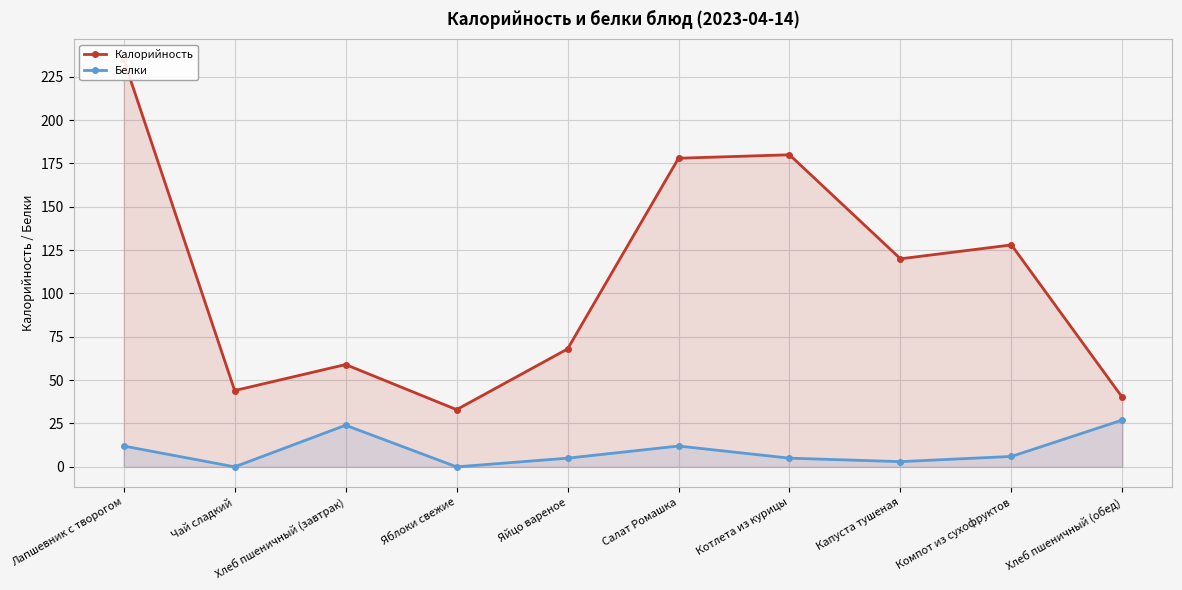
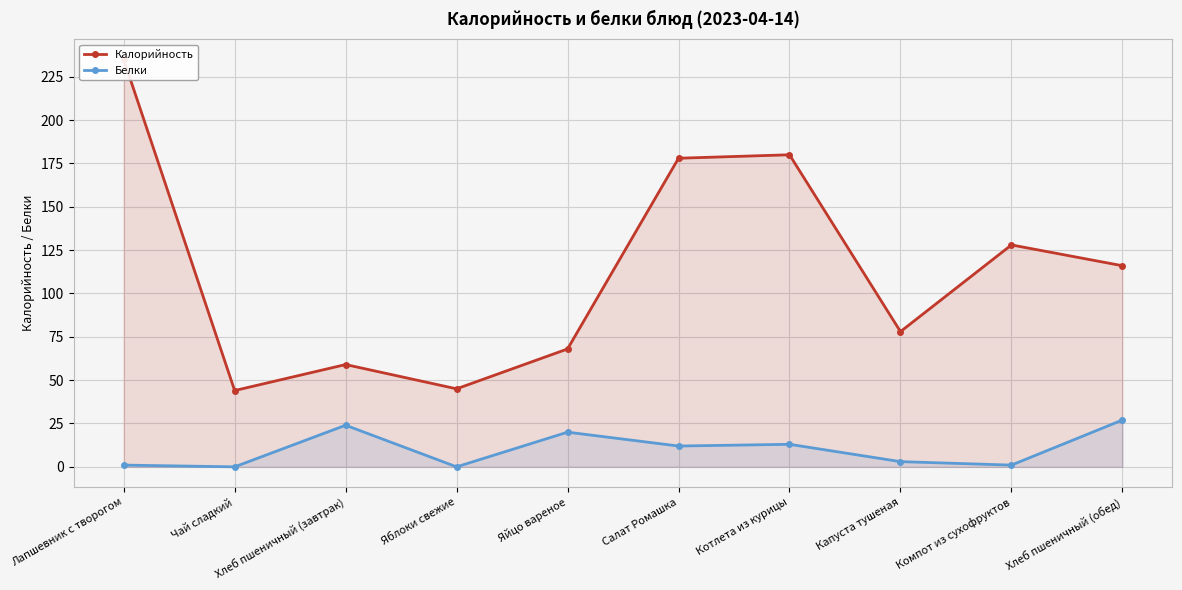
  {
    "Калорийность": {
      "Чай сладкий": 44,
      "Хлеб пшеничный (завтрак)": 59,
-     "Яблоки свежие": 33,
+     "Яблоки свежие": 45,
      "Яйцо вареное": 68,
      "Салат Ромашка": 178,
      "Котлета из курицы": 180,
-     "Капуста тушеная": 120,
+     "Капуста тушеная": 78,
      "Компот из сухофруктов": 128,
-     "Хлеб пшеничный (обед)": 40
+     "Хлеб пшеничный (обед)": 116
    },
    "Белки": {
-     "Лапшевник с творогом": 12,
+     "Лапшевник с творогом": 1,
      "Чай сладкий": 0,
      "Хлеб пшеничный (завтрак)": 24,
      "Яблоки свежие": 0,
-     "Яйцо вареное": 5,
+     "Яйцо вареное": 20,
      "Салат Ромашка": 12,
-     "Котлета из курицы": 5,
+     "Котлета из курицы": 13,
      "Капуста тушеная": 3,
-     "Компот из сухофруктов": 6,
+     "Компот из сухофруктов": 1,
      "Хлеб пшеничный (обед)": 27
    }
  }
